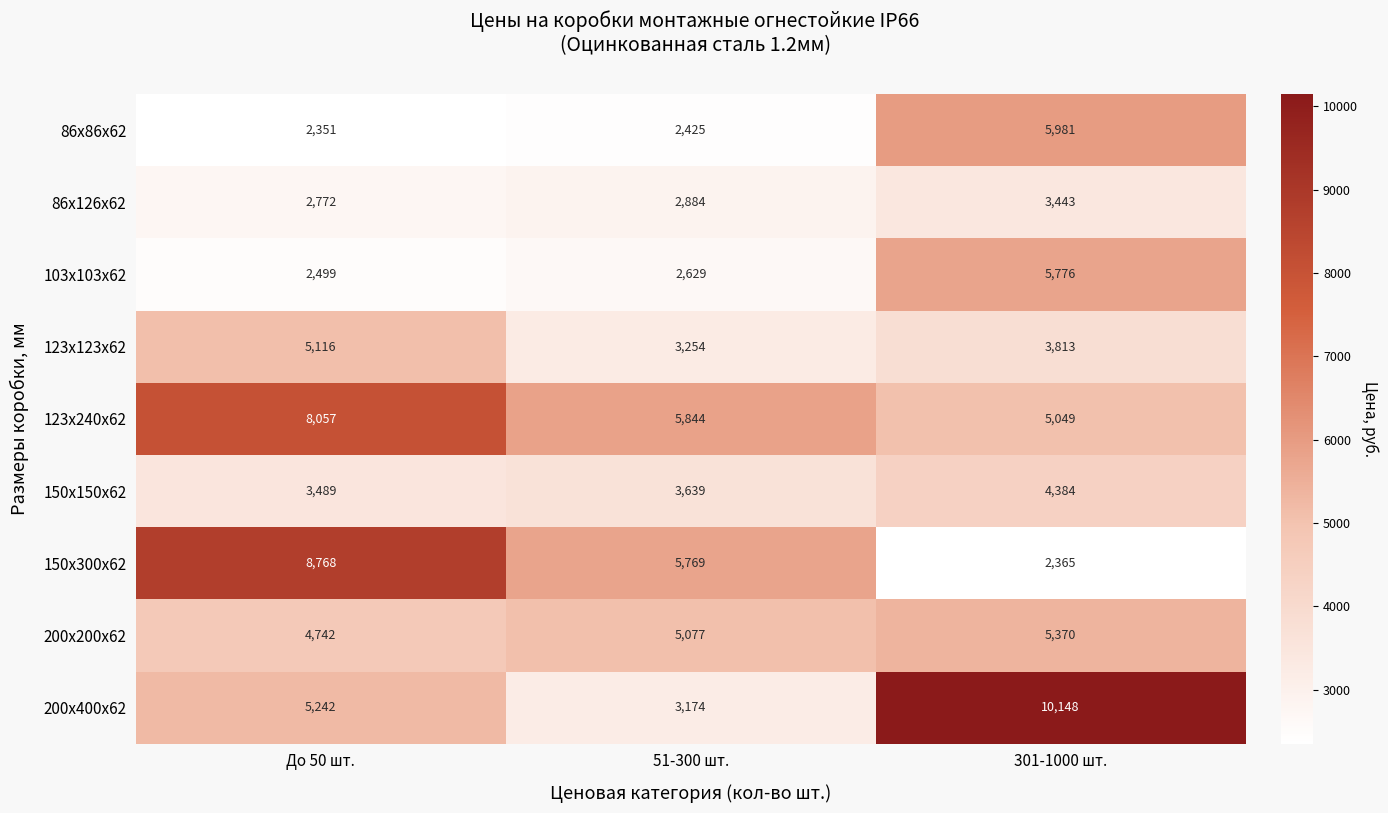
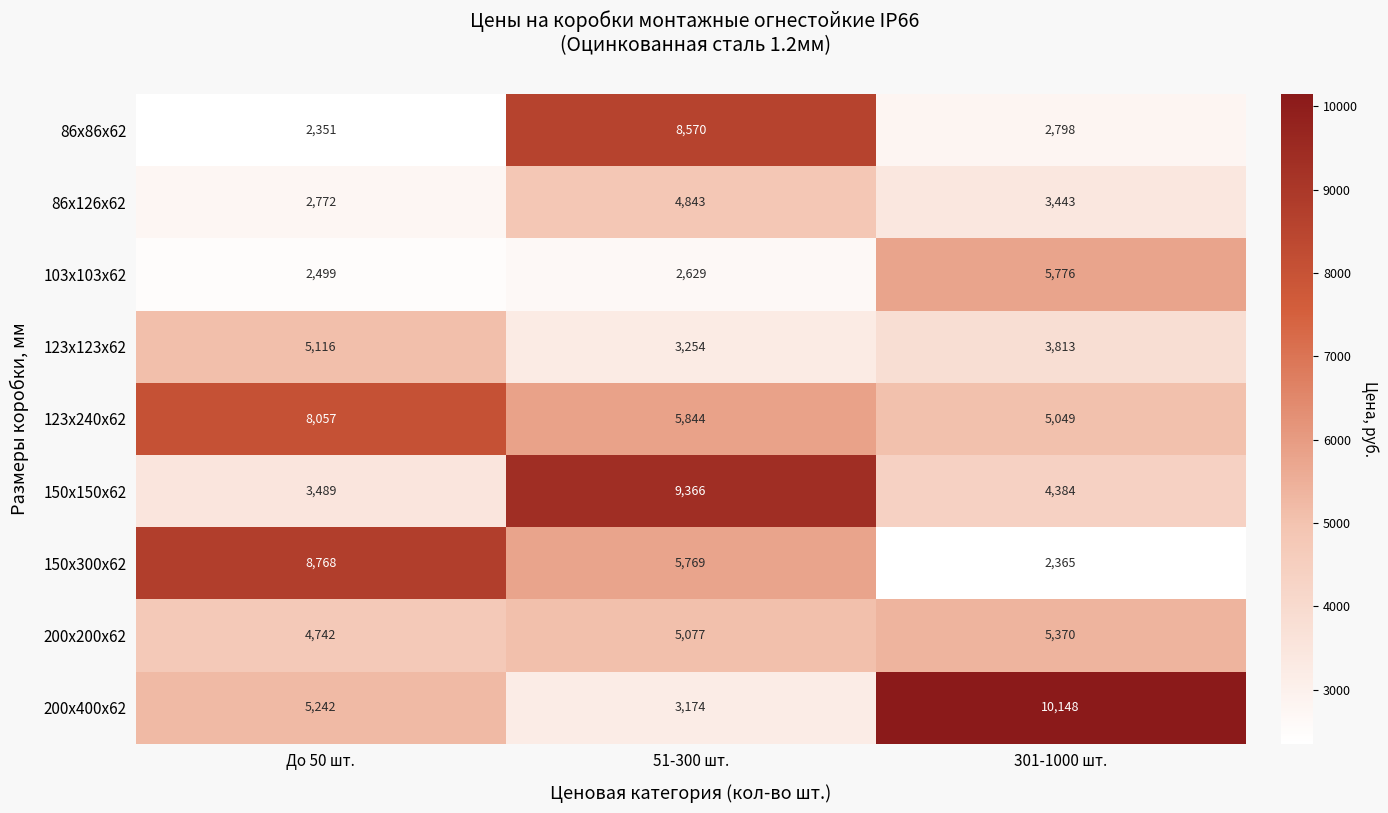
  {
    "86х86х62": {
      "До 50 шт.": "2,351",
-     "51-300 шт.": "2,425",
-     "301-1000 шт.": "5,981"
+     "51-300 шт.": "8,570",
+     "301-1000 шт.": "2,798"
    },
    "86х126х62": {
      "До 50 шт.": "2,772",
-     "51-300 шт.": "2,884",
+     "51-300 шт.": "4,843",
      "301-1000 шт.": "3,443"
    },
    "103х103х62": {
      "До 50 шт.": "2,499",
      "51-300 шт.": "2,629",
      "301-1000 шт.": "5,776"
    },
    "123х123х62": {
      "До 50 шт.": "5,116",
      "51-300 шт.": "3,254",
      "301-1000 шт.": "3,813"
    },
    "123х240х62": {
      "До 50 шт.": "8,057",
      "51-300 шт.": "5,844",
      "301-1000 шт.": "5,049"
    },
    "150х150х62": {
      "До 50 шт.": "3,489",
-     "51-300 шт.": "3,639",
+     "51-300 шт.": "9,366",
      "301-1000 шт.": "4,384"
    },
    "150х300х62": {
      "До 50 шт.": "8,768",
      "51-300 шт.": "5,769",
      "301-1000 шт.": "2,365"
    },
    "200х200х62": {
      "До 50 шт.": "4,742",
      "51-300 шт.": "5,077",
      "301-1000 шт.": "5,370"
    },
    "200х400х62": {
      "До 50 шт.": "5,242",
      "51-300 шт.": "3,174",
      "301-1000 шт.": "10,148"
    }
  }
